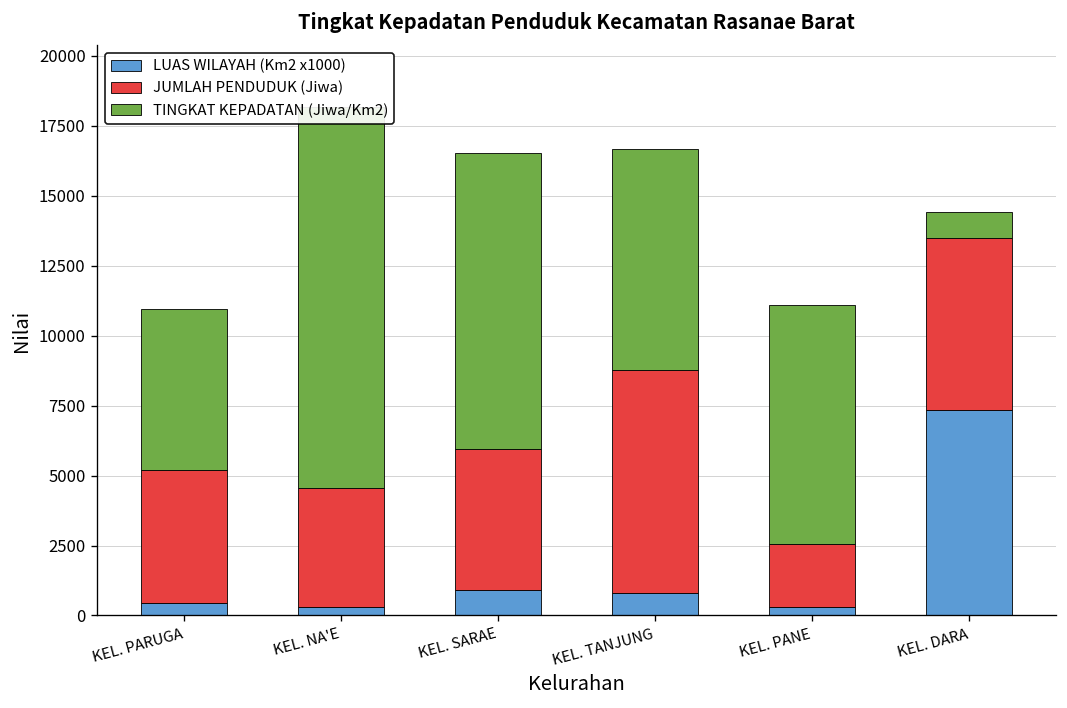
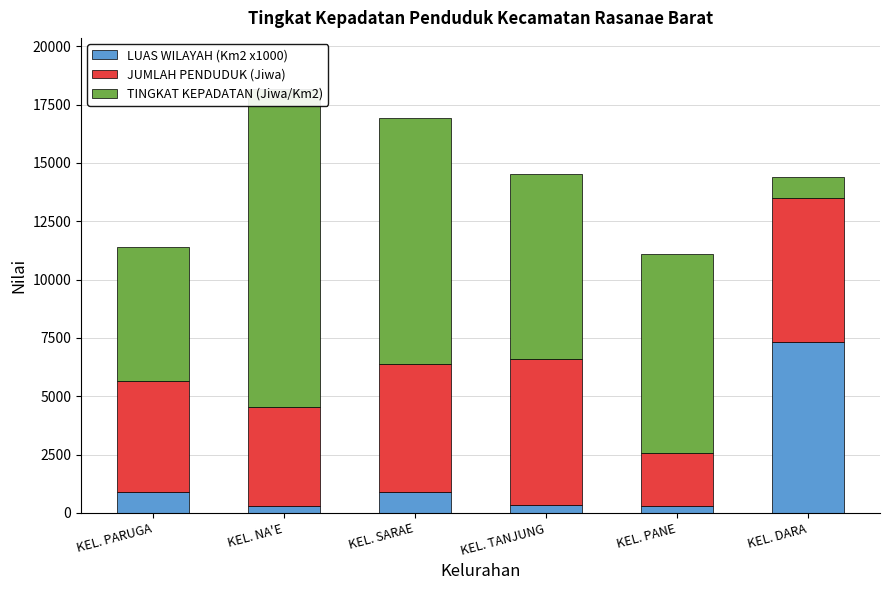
  {
    "LUAS WILAYAH (Km2 x1000)": {
-     "KEL. PARUGA": 500,
+     "KEL. PARUGA": 900,
      "KEL. NA'E": 300,
      "KEL. SARAE": 900,
-     "KEL. TANJUNG": 800,
+     "KEL. TANJUNG": 400,
      "KEL. PANE": 300,
      "KEL. DARA": 7300
    },
    "JUMLAH PENDUDUK (Jiwa)": {
      "KEL. PARUGA": 4700,
      "KEL. NA'E": 4200,
-     "KEL. SARAE": 5100,
-     "KEL. TANJUNG": 8000,
+     "KEL. SARAE": 5500,
+     "KEL. TANJUNG": 6200,
      "KEL. PANE": 2300,
      "KEL. DARA": 6100
    },
    "TINGKAT KEPADATAN (Jiwa/Km2)": {
      "KEL. PARUGA": 5800,
      "KEL. SARAE": 10500,
      "KEL. TANJUNG": 7900,
      "KEL. PANE": 8500,
      "KEL. DARA": 900
    }
  }
